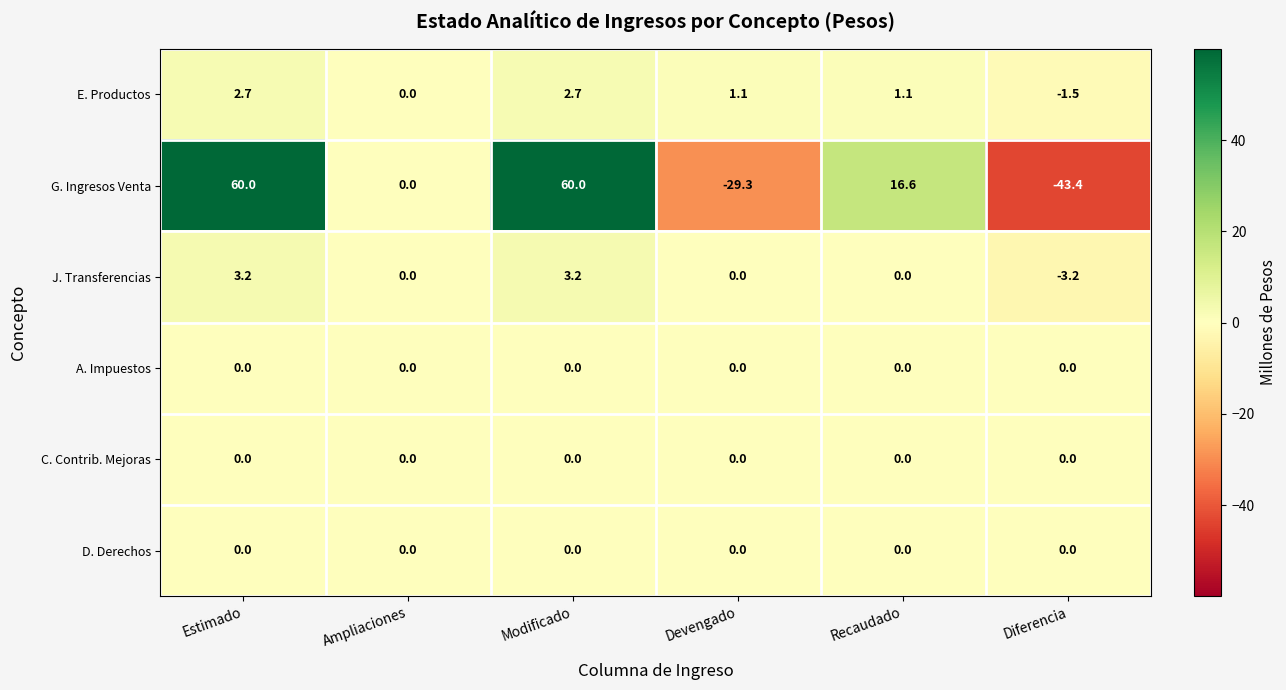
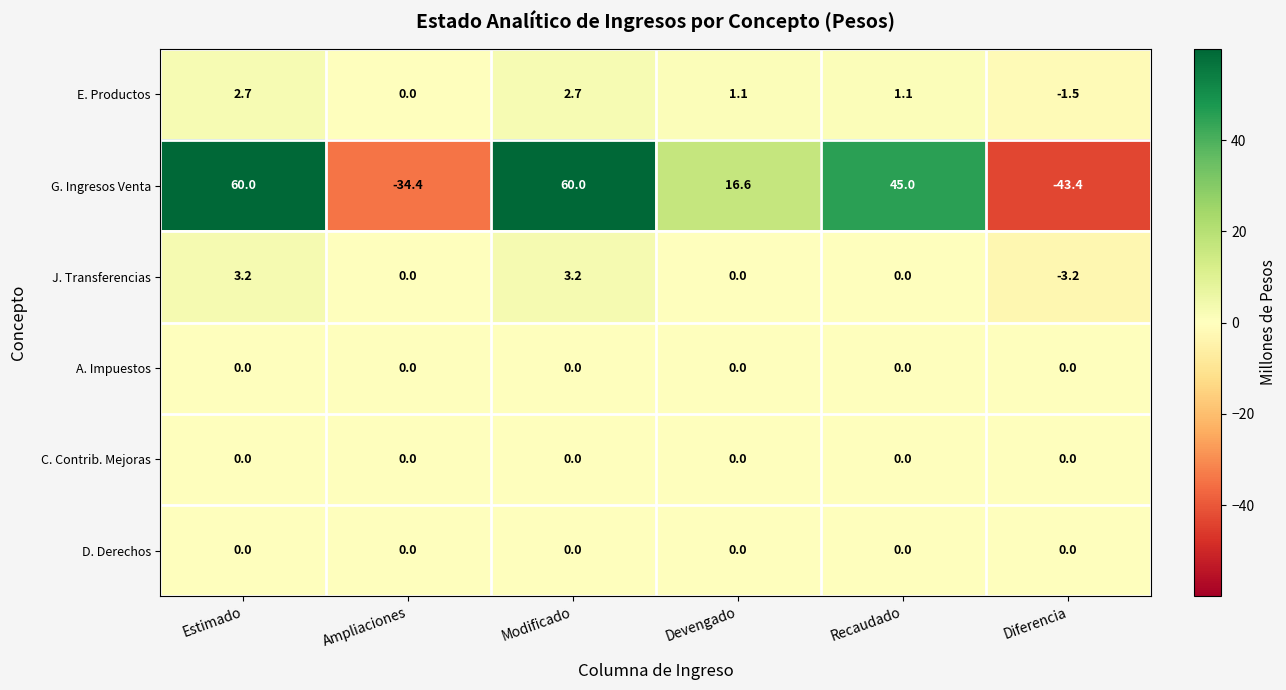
  {
    "E. Productos": {
      "Estimado": 2.7,
      "Ampliaciones": 0.0,
      "Modificado": 2.7,
      "Devengado": 1.1,
      "Recaudado": 1.1,
      "Diferencia": -1.5
    },
    "G. Ingresos Venta": {
      "Estimado": 60.0,
-     "Ampliaciones": 0.0,
+     "Ampliaciones": -34.4,
      "Modificado": 60.0,
-     "Devengado": -29.3,
-     "Recaudado": 16.6,
+     "Devengado": 16.6,
+     "Recaudado": 45.0,
      "Diferencia": -43.4
    },
    "J. Transferencias": {
      "Estimado": 3.2,
      "Ampliaciones": 0.0,
      "Modificado": 3.2,
      "Devengado": 0.0,
      "Recaudado": 0.0,
      "Diferencia": -3.2
    },
    "A. Impuestos": {
      "Estimado": 0.0,
      "Ampliaciones": 0.0,
      "Modificado": 0.0,
      "Devengado": 0.0,
      "Recaudado": 0.0,
      "Diferencia": 0.0
    },
    "C. Contrib. Mejoras": {
      "Estimado": 0.0,
      "Ampliaciones": 0.0,
      "Modificado": 0.0,
      "Devengado": 0.0,
      "Recaudado": 0.0,
      "Diferencia": 0.0
    },
    "D. Derechos": {
      "Estimado": 0.0,
      "Ampliaciones": 0.0,
      "Modificado": 0.0,
      "Devengado": 0.0,
      "Recaudado": 0.0,
      "Diferencia": 0.0
    }
  }
